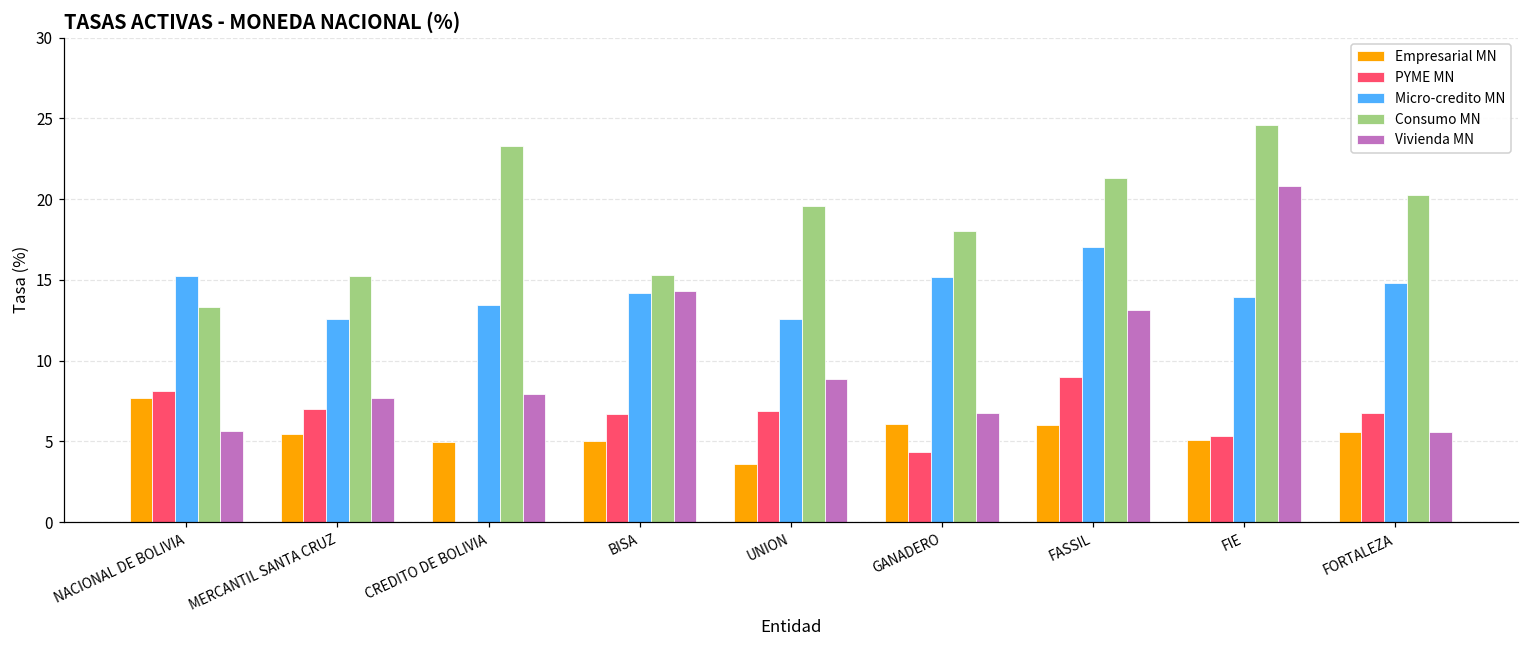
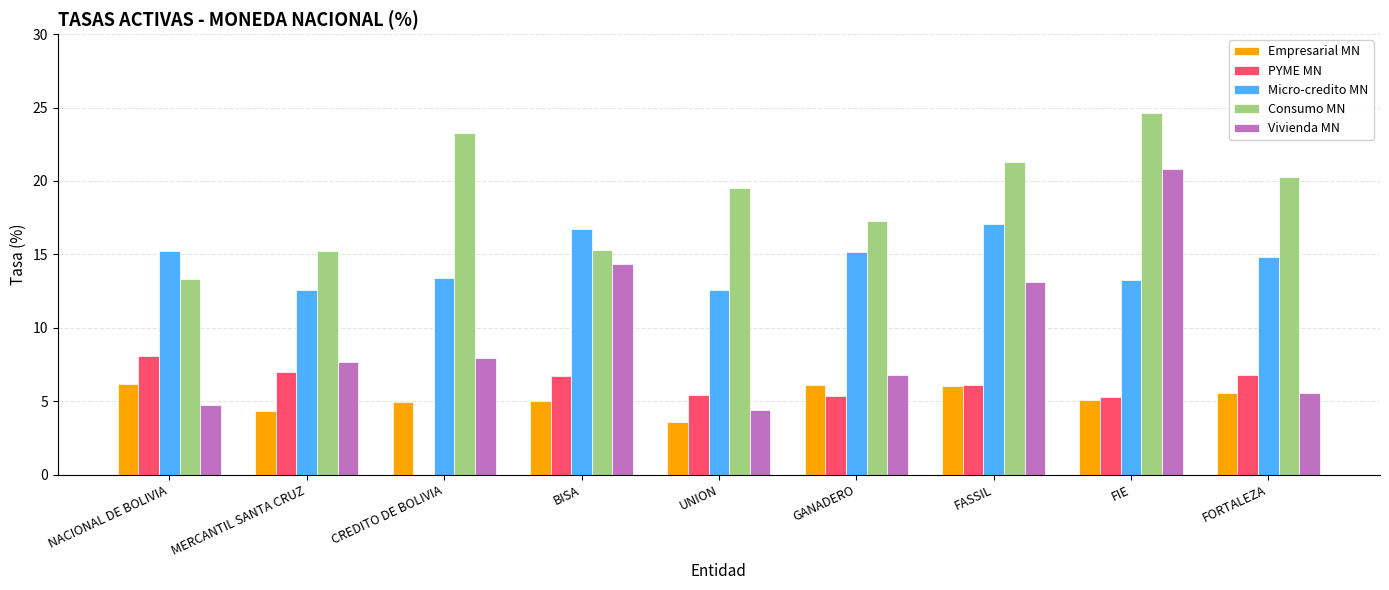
  {
    "Empresarial MN": {
-     "NACIONAL DE BOLIVIA": 7.7,
-     "MERCANTIL SANTA CRUZ": 5.5,
+     "NACIONAL DE BOLIVIA": 6.2,
+     "MERCANTIL SANTA CRUZ": 4.3,
      "CREDITO DE BOLIVIA": 4.9,
      "BISA": 5.0,
      "UNION": 3.6,
      "GANADERO": 6.1,
      "FASSIL": 6.0,
      "FIE": 5.1,
      "FORTALEZA": 5.6
    },
    "PYME MN": {
      "NACIONAL DE BOLIVIA": 8.1,
      "MERCANTIL SANTA CRUZ": 7.0,
      "CREDITO DE BOLIVIA": 0.0,
      "BISA": 6.7,
-     "UNION": 6.9,
-     "GANADERO": 4.4,
-     "FASSIL": 9.0,
+     "UNION": 5.4,
+     "GANADERO": 5.3,
+     "FASSIL": 6.1,
      "FIE": 5.3,
      "FORTALEZA": 6.8
    },
    "Micro-credito MN": {
      "NACIONAL DE BOLIVIA": 15.2,
      "MERCANTIL SANTA CRUZ": 12.6,
      "CREDITO DE BOLIVIA": 13.4,
-     "BISA": 14.2,
+     "BISA": 16.7,
      "UNION": 12.6,
      "GANADERO": 15.2,
      "FASSIL": 17.0,
-     "FIE": 14.0,
+     "FIE": 13.3,
      "FORTALEZA": 14.8
    },
    "Consumo MN": {
      "NACIONAL DE BOLIVIA": 13.3,
      "MERCANTIL SANTA CRUZ": 15.2,
      "CREDITO DE BOLIVIA": 23.3,
      "BISA": 15.3,
      "UNION": 19.6,
-     "GANADERO": 18.0,
+     "GANADERO": 17.3,
      "FASSIL": 21.3,
      "FIE": 24.6,
      "FORTALEZA": 20.3
    },
    "Vivienda MN": {
-     "NACIONAL DE BOLIVIA": 5.6,
+     "NACIONAL DE BOLIVIA": 4.7,
      "MERCANTIL SANTA CRUZ": 7.7,
      "CREDITO DE BOLIVIA": 7.9,
      "BISA": 14.3,
-     "UNION": 8.8,
+     "UNION": 4.4,
      "GANADERO": 6.8,
      "FASSIL": 13.1,
      "FIE": 20.8,
      "FORTALEZA": 5.6
    }
  }
